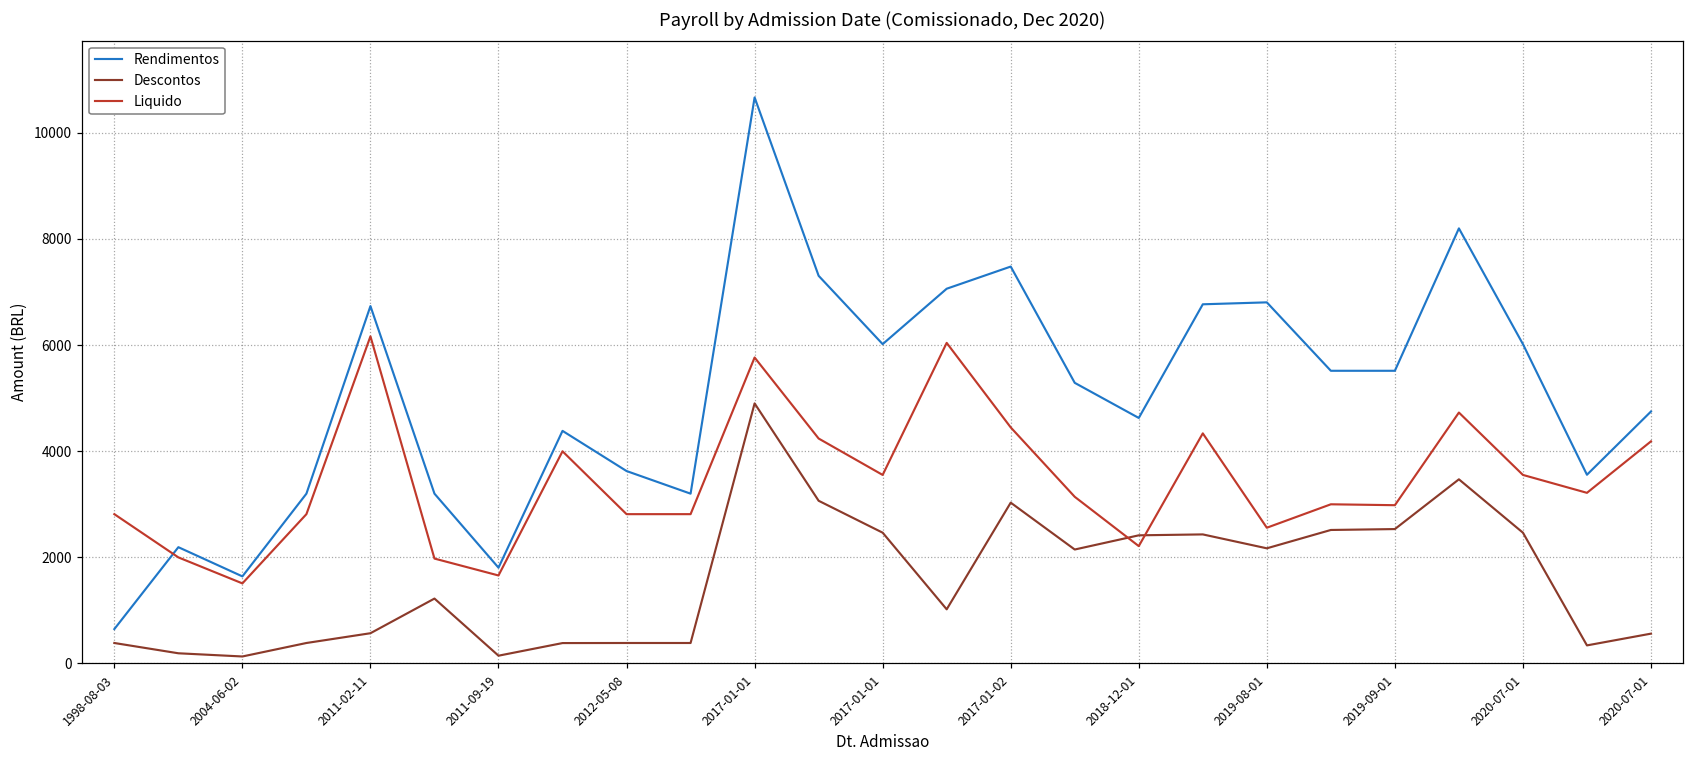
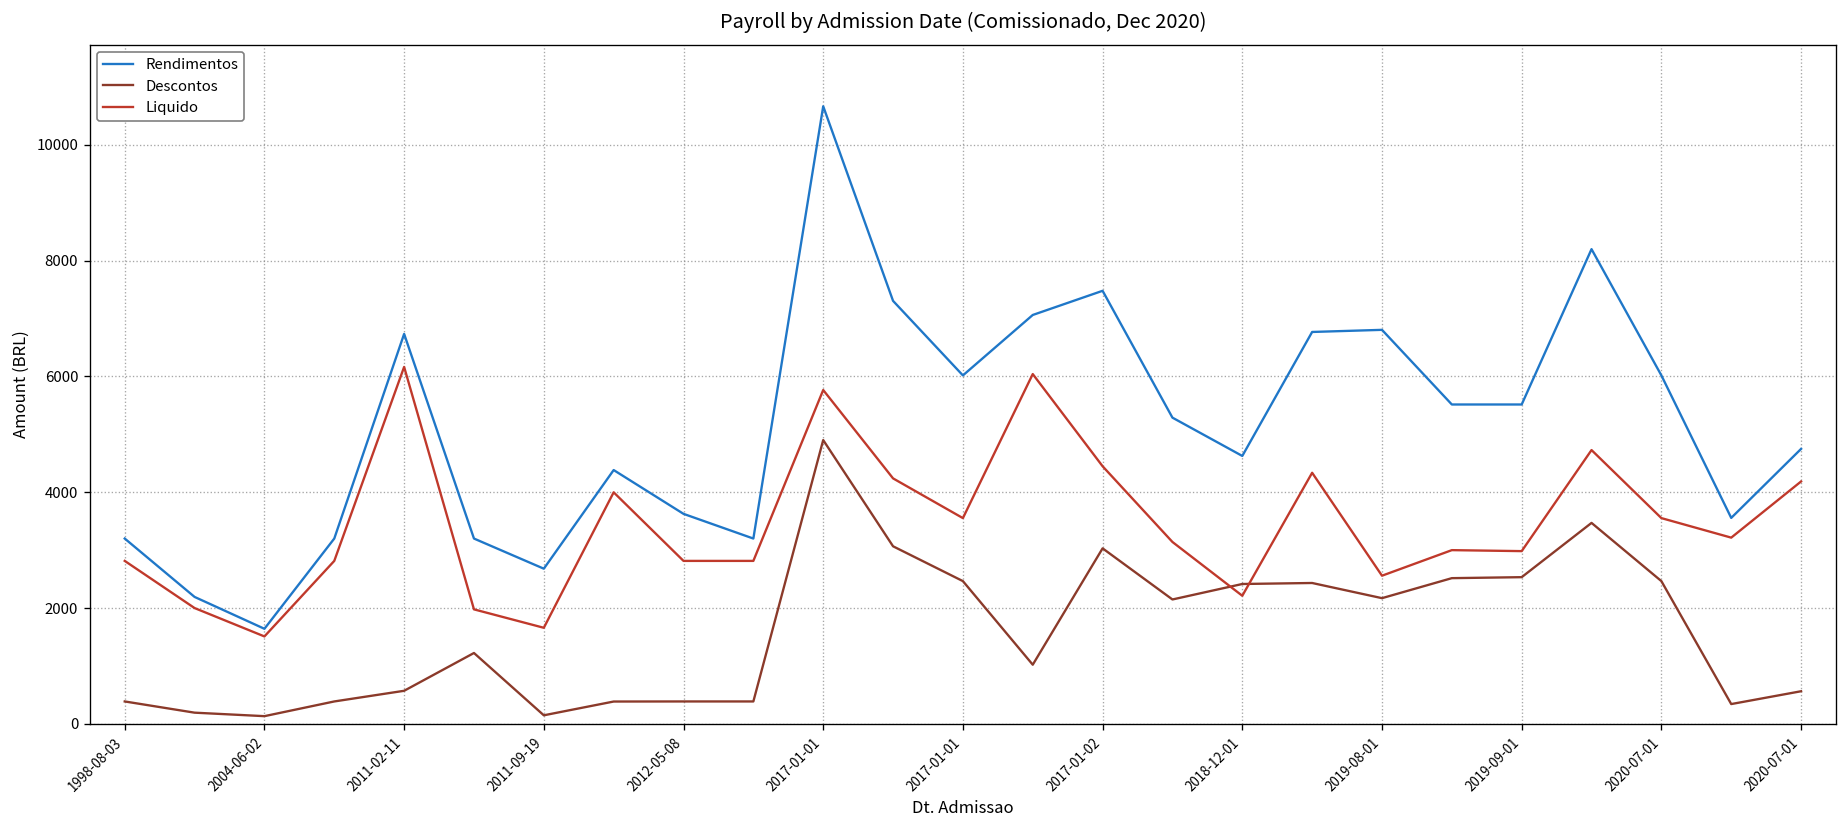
  {
    "Rendimentos": {
-     "1998-08-03": 600,
+     "1998-08-03": 3200,
      "2004-06-02": 1600,
-     "2011-09-19": 1800,
+     "2011-09-19": 2700,
      "2012-05-08": 3600,
      "2018-12-01": 4600,
      "2019-08-01": 6800
    }
  }
